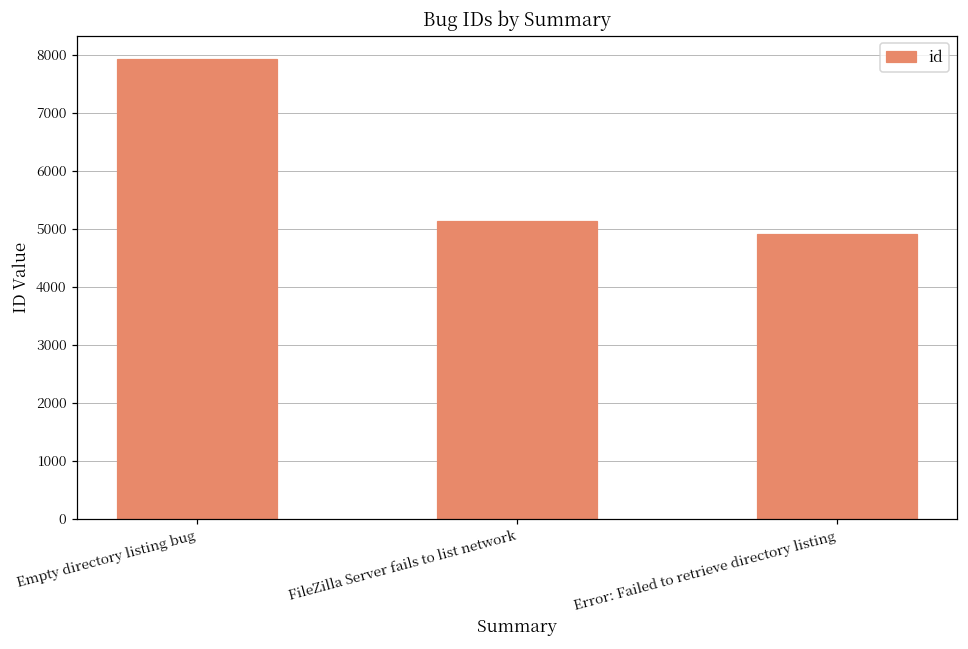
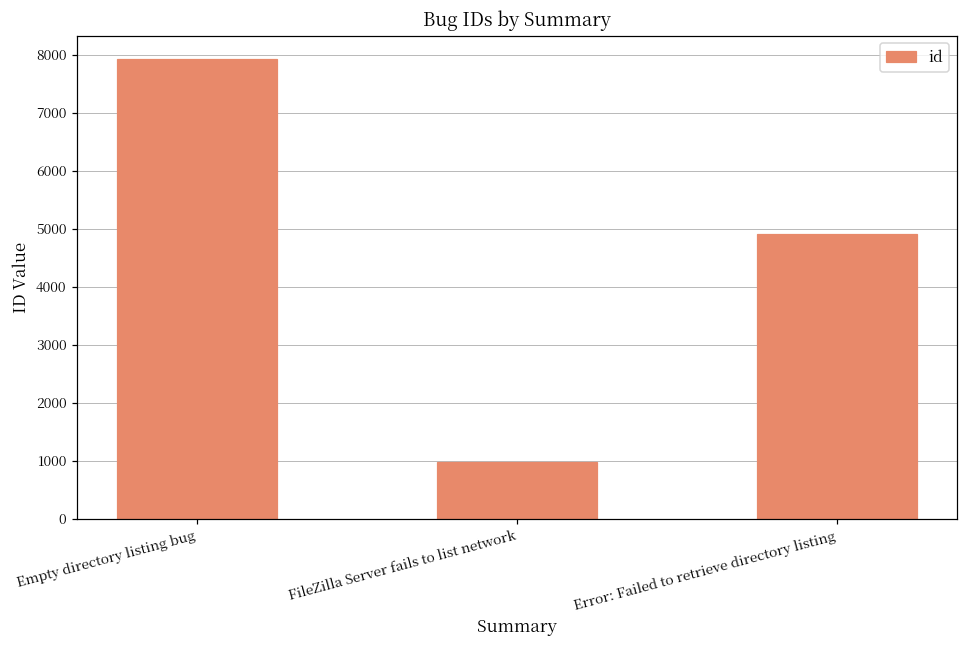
  {
    "Empty directory listing bug": 7900,
-   "FileZilla Server fails to list network": 5100,
+   "FileZilla Server fails to list network": 1000,
    "Error: Failed to retrieve directory listing": 4900
  }
